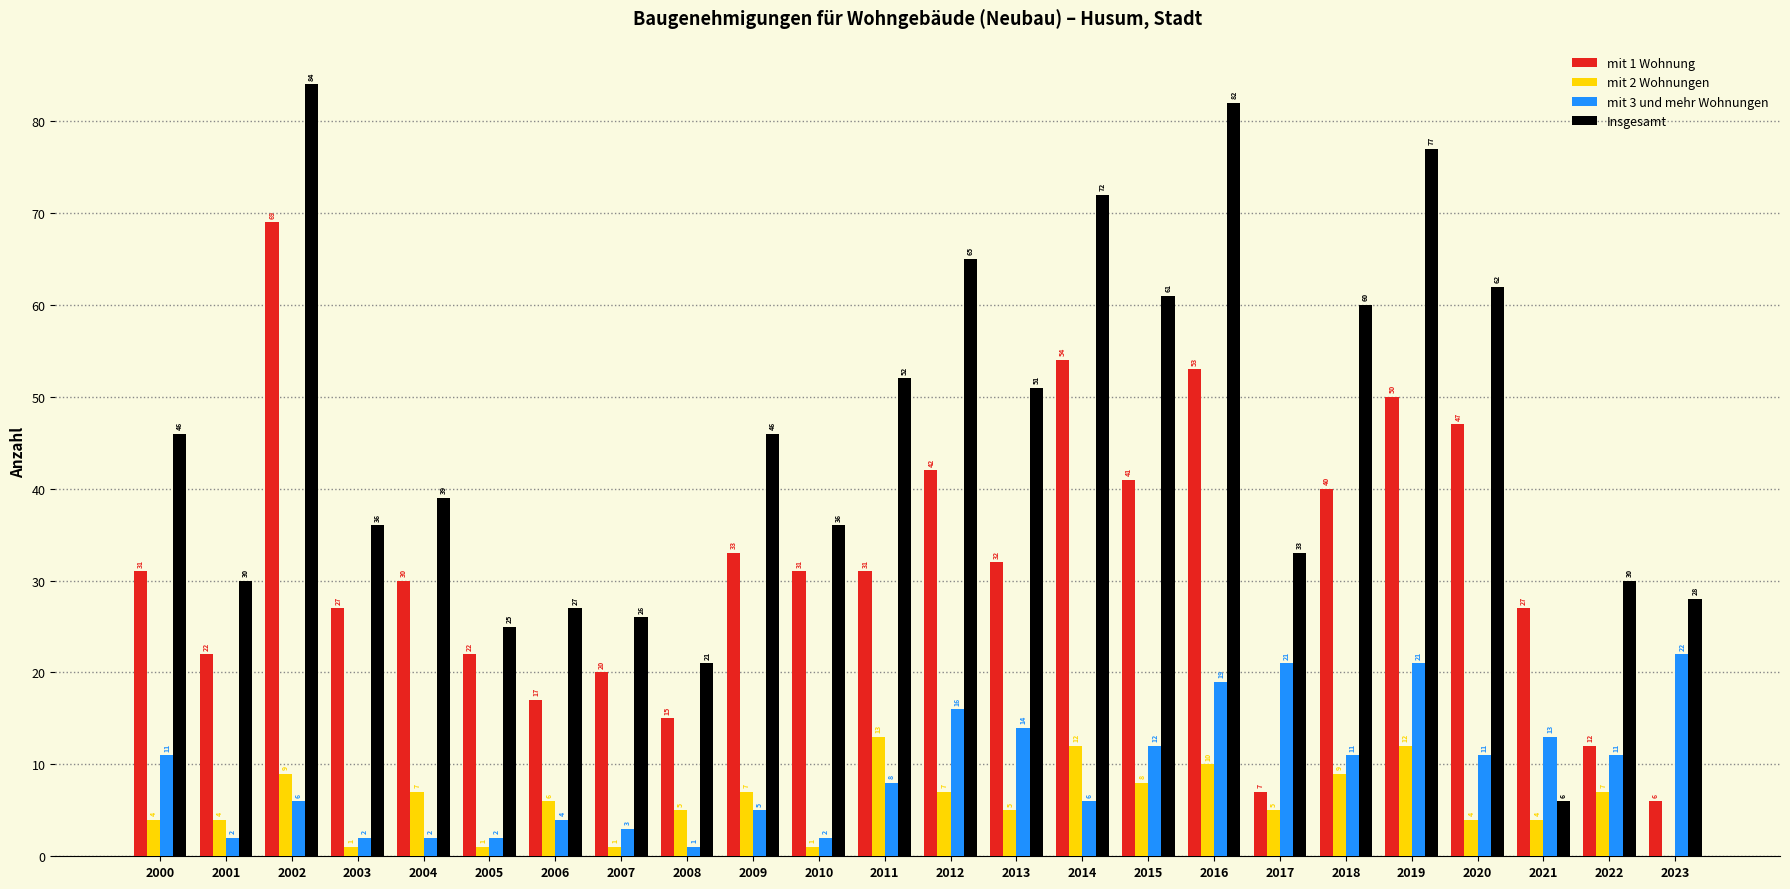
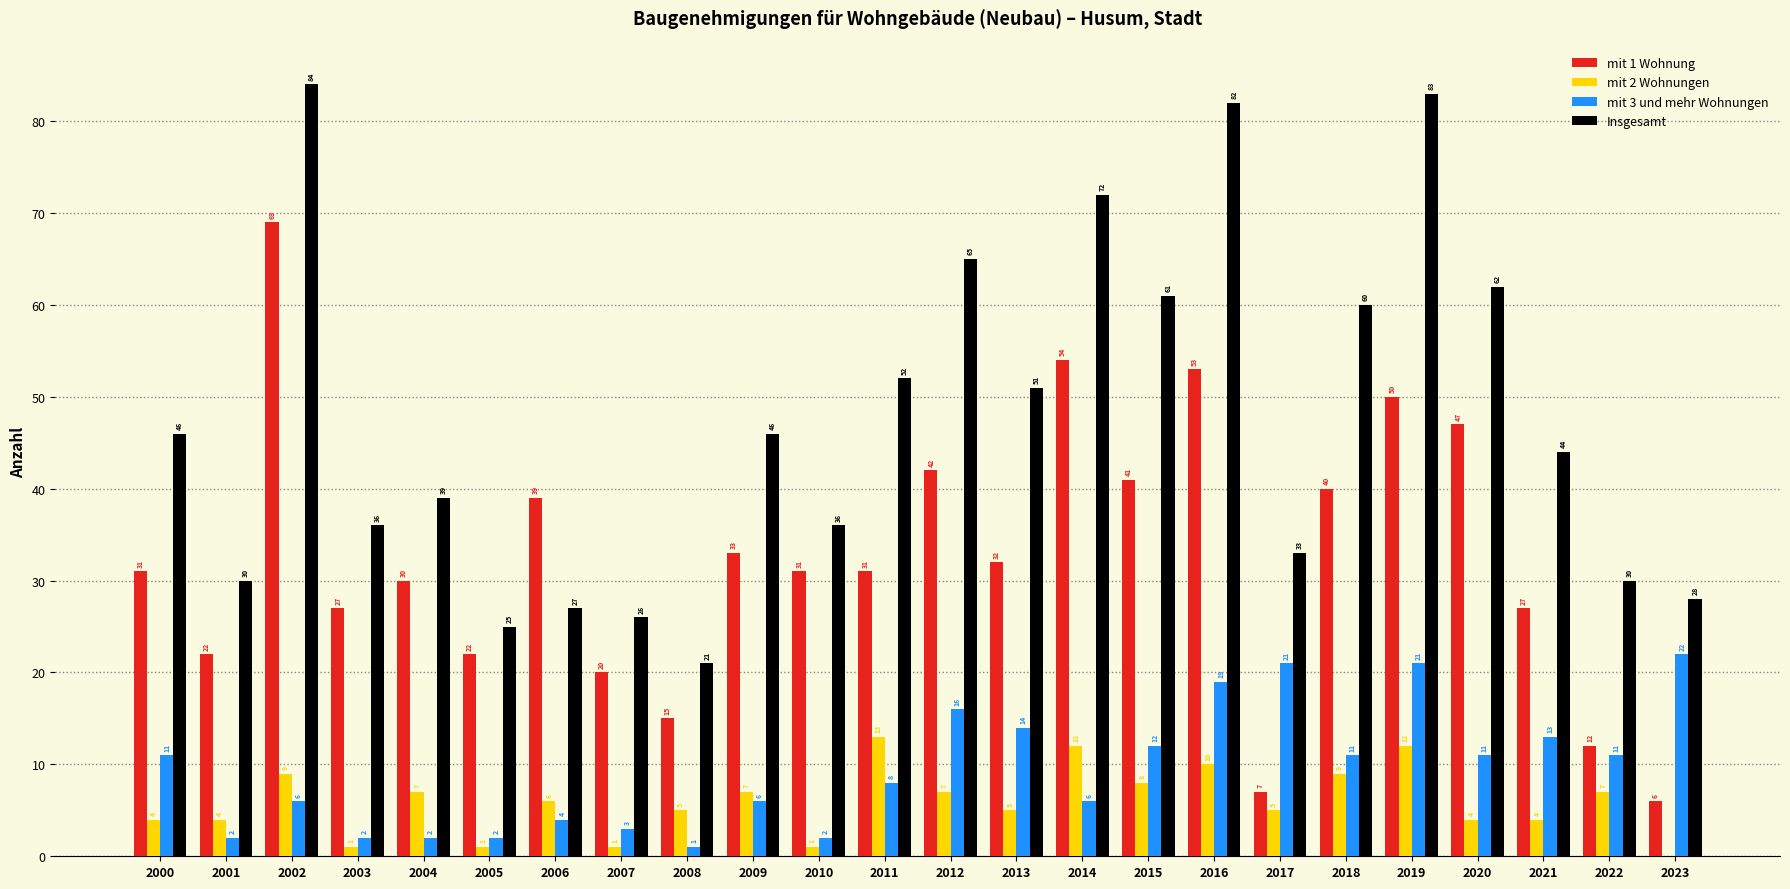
  {
    "mit 1 Wohnung": {
      "2000": 31,
      "2001": 22,
      "2002": 69,
      "2003": 27,
      "2004": 30,
      "2005": 22,
-     "2006": 17,
+     "2006": 39,
      "2007": 20,
      "2008": 15,
      "2009": 33,
      "2010": 31,
      "2011": 31,
      "2012": 42,
      "2013": 32,
      "2014": 54,
      "2015": 41,
      "2016": 53,
      "2017": 7,
      "2018": 40,
      "2019": 50,
      "2020": 47,
      "2021": 27,
      "2022": 12,
      "2023": 6
    },
    "mit 2 Wohnungen": {
      "2000": 4,
      "2001": 4,
      "2002": 9,
      "2003": 1,
      "2004": 7,
      "2005": 1,
      "2006": 6,
      "2007": 1,
      "2008": 5,
      "2009": 7,
      "2010": 1,
      "2011": 13,
      "2012": 7,
      "2013": 5,
      "2014": 12,
      "2015": 8,
      "2016": 10,
      "2017": 5,
      "2018": 9,
      "2019": 12,
      "2020": 4,
      "2021": 4,
      "2022": 7
    },
    "mit 3 und mehr Wohnungen": {
      "2000": 11,
      "2001": 2,
      "2002": 6,
      "2003": 2,
      "2004": 2,
      "2005": 2,
      "2006": 4,
      "2007": 3,
      "2008": 1,
-     "2009": 5,
+     "2009": 6,
      "2010": 2,
      "2011": 8,
      "2012": 16,
      "2013": 14,
      "2014": 6,
      "2015": 12,
      "2016": 19,
      "2017": 21,
      "2018": 11,
      "2019": 21,
      "2020": 11,
      "2021": 13,
      "2022": 11,
      "2023": 22
    },
    "Insgesamt": {
      "2000": 46,
      "2001": 30,
      "2002": 84,
      "2003": 36,
      "2004": 39,
      "2005": 25,
      "2006": 27,
      "2007": 26,
      "2008": 21,
      "2009": 46,
      "2010": 36,
      "2011": 52,
      "2012": 65,
      "2013": 51,
      "2014": 72,
      "2015": 61,
      "2016": 82,
      "2017": 33,
      "2018": 60,
-     "2019": 77,
+     "2019": 83,
      "2020": 62,
-     "2021": 6,
+     "2021": 44,
      "2022": 30,
      "2023": 28
    }
  }
